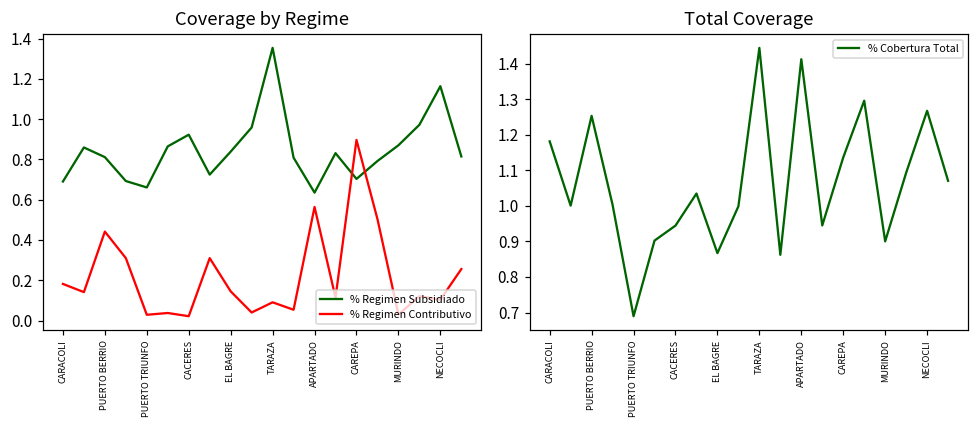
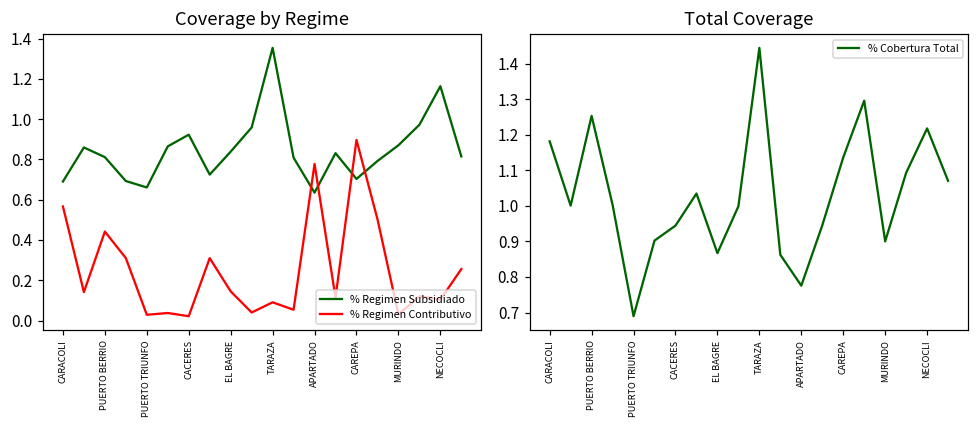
  {
    "Coverage by Regime": {
      "% Regimen Subsidiado": {
        "CARACOLI": 0.69,
        "PUERTO BERRIO": 0.81,
        "PUERTO TRIUNFO": 0.66,
        "CACERES": 0.92,
        "EL BAGRE": 0.84,
        "TARAZA": 1.35,
        "APARTADO": 0.64,
        "CAREPA": 0.70,
        "MURINDO": 0.87,
        "NECOCLI": 1.16
      },
      "% Regimen Contributivo": {
-       "CARACOLI": 0.18,
+       "CARACOLI": 0.57,
        "PUERTO BERRIO": 0.44,
        "PUERTO TRIUNFO": 0.03,
        "CACERES": 0.02,
        "EL BAGRE": 0.15,
        "TARAZA": 0.09,
-       "APARTADO": 0.56,
+       "APARTADO": 0.78,
        "CAREPA": 0.90
      }
    },
    "Total Coverage": {
      "CARACOLI": 1.18,
      "PUERTO BERRIO": 1.25,
      "PUERTO TRIUNFO": 0.69,
      "CACERES": 0.94,
      "EL BAGRE": 0.87,
      "TARAZA": 1.44,
-     "APARTADO": 1.41,
+     "APARTADO": 0.78,
      "CAREPA": 1.14,
      "MURINDO": 0.90,
-     "NECOCLI": 1.27
+     "NECOCLI": 1.22
    }
  }
